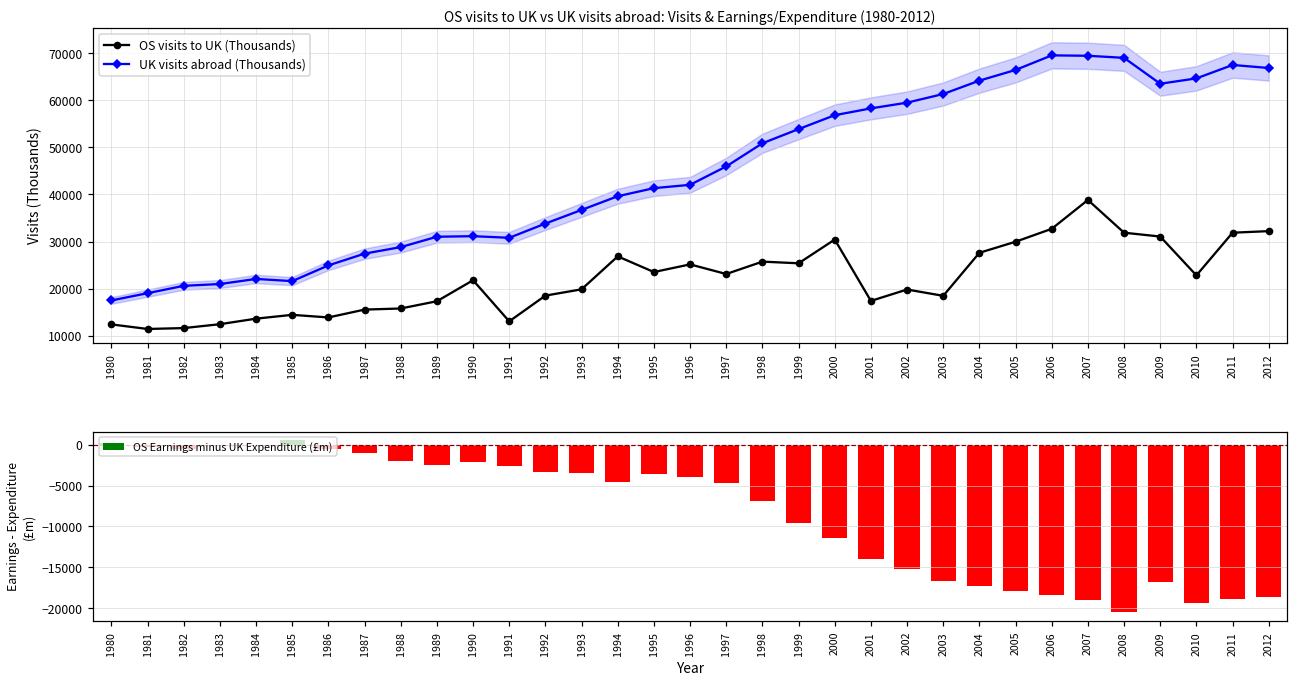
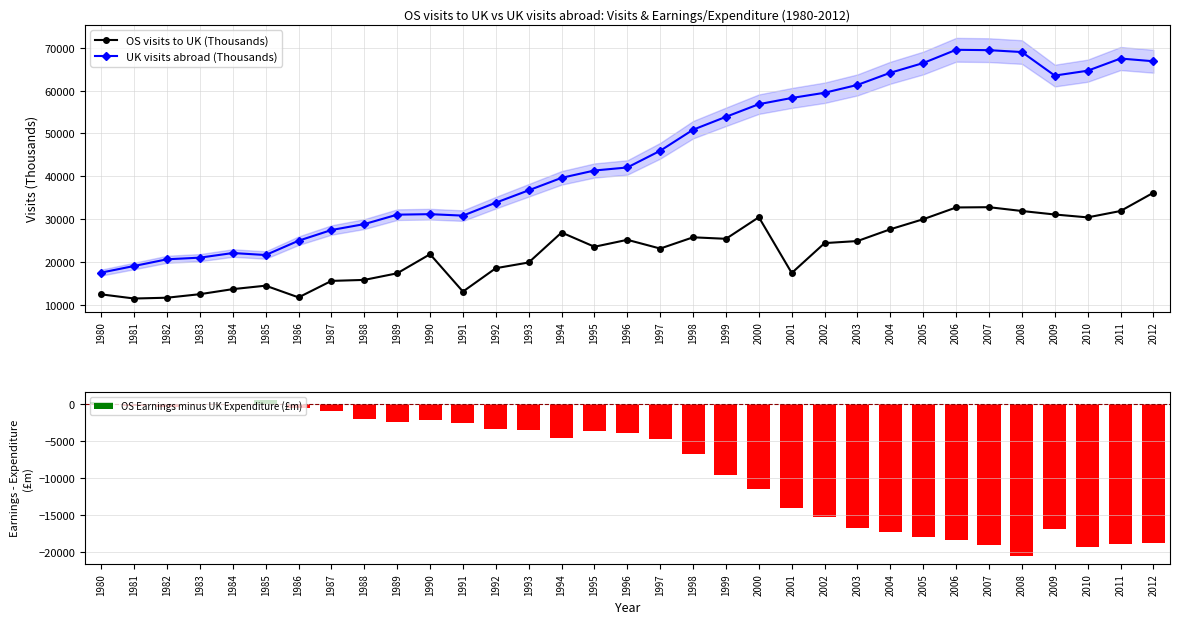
  {
    "OS visits to UK vs UK visits abroad: Visits & Earnings/Expenditure (1980-2012)": {
      "OS visits to UK (Thousands)": {
        "1980": 12000,
        "1981": 11000,
        "1982": 12000,
        "1983": 12000,
        "1984": 14000,
        "1985": 14000,
-       "1986": 14000,
+       "1986": 12000,
        "1987": 16000,
        "1988": 16000,
        "1989": 17000,
        "1990": 22000,
        "1991": 13000,
        "1992": 19000,
        "1993": 20000,
        "1994": 27000,
        "1995": 24000,
        "1996": 25000,
        "1997": 23000,
        "1998": 26000,
        "1999": 25000,
        "2000": 30000,
        "2001": 17000,
-       "2002": 20000,
-       "2003": 18000,
+       "2002": 24000,
+       "2003": 25000,
        "2004": 28000,
        "2005": 30000,
        "2006": 33000,
-       "2007": 39000,
+       "2007": 33000,
        "2008": 32000,
        "2009": 31000,
-       "2010": 23000,
+       "2010": 30000,
        "2011": 32000,
-       "2012": 32000
+       "2012": 36000
      }
    }
  }
